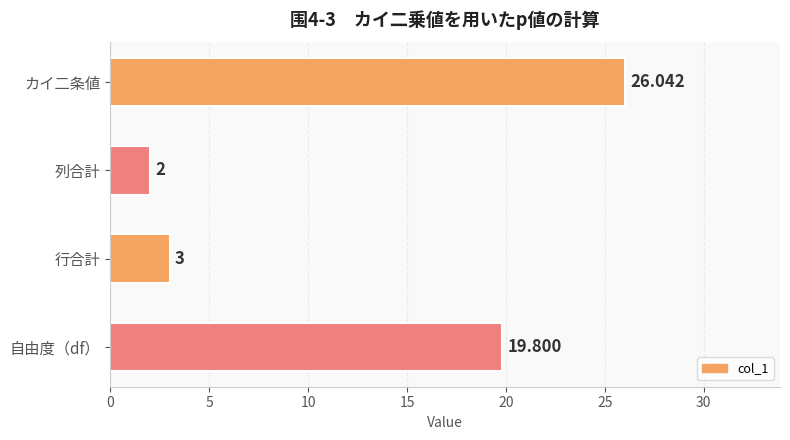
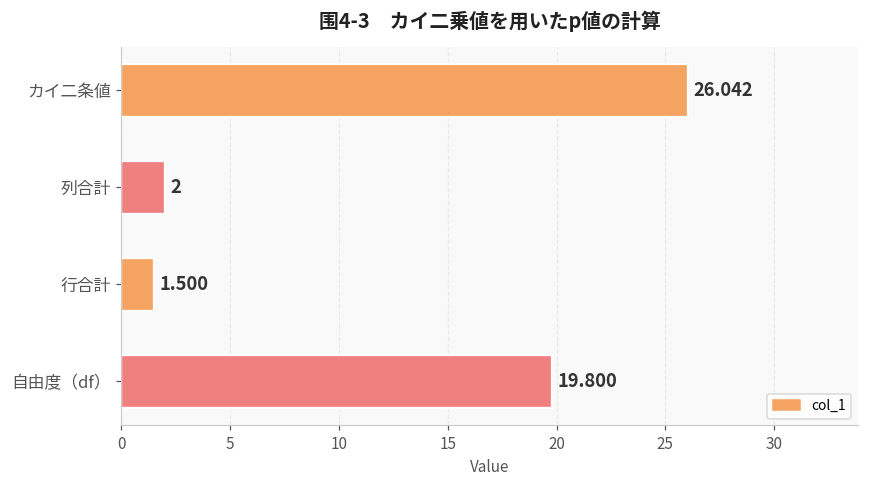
  {
    "カイ二条値": 26.042,
    "列合計": 2,
-   "行合計": 3,
+   "行合計": 1.500,
    "自由度（df）": 19.800
  }
